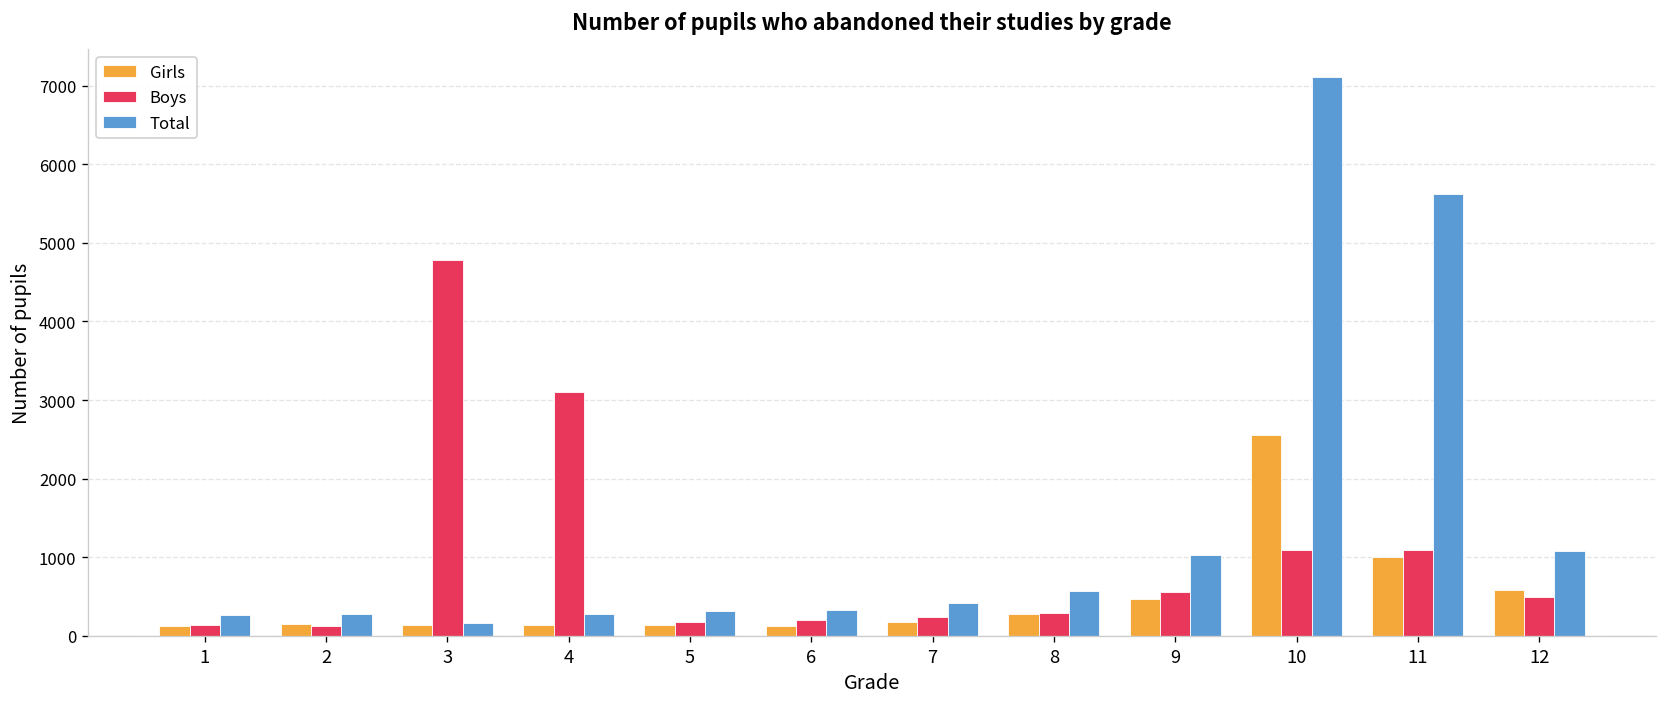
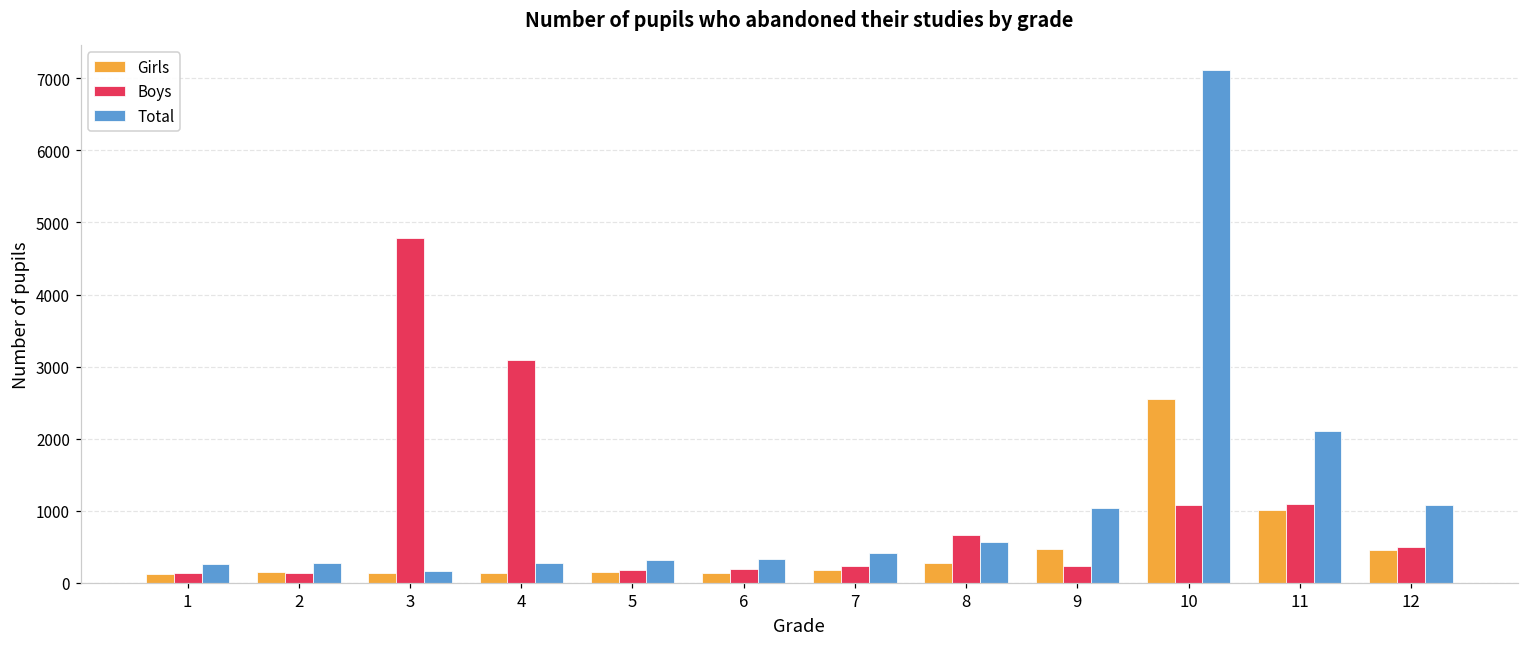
  {
    "Girls": {
      "1": 100,
      "2": 100,
      "3": 100,
      "4": 100,
      "5": 100,
      "6": 100,
      "7": 200,
      "8": 300,
      "9": 500,
      "10": 2600,
      "11": 1000,
-     "12": 600
+     "12": 500
    },
    "Boys": {
      "1": 100,
      "2": 100,
      "3": 4800,
      "4": 3100,
      "5": 200,
      "6": 200,
      "7": 200,
-     "8": 300,
-     "9": 600,
+     "8": 700,
+     "9": 200,
      "10": 1100,
      "11": 1100,
      "12": 500
    },
    "Total": {
      "1": 300,
      "2": 300,
      "3": 200,
      "4": 300,
      "5": 300,
      "6": 300,
      "7": 400,
      "8": 600,
      "9": 1000,
      "10": 7100,
-     "11": 5600,
+     "11": 2100,
      "12": 1100
    }
  }
